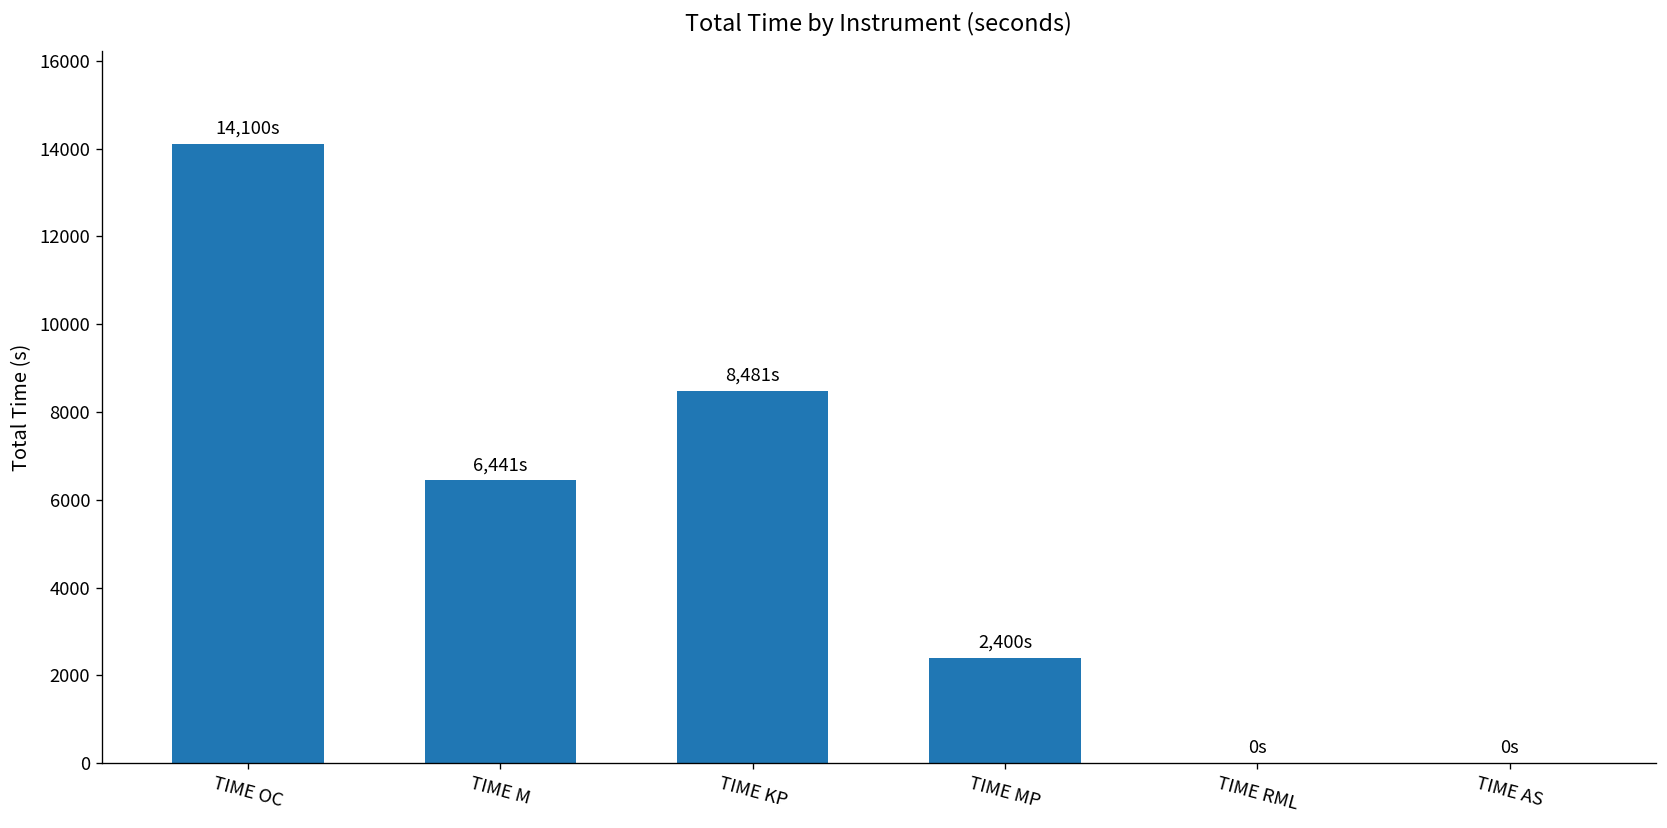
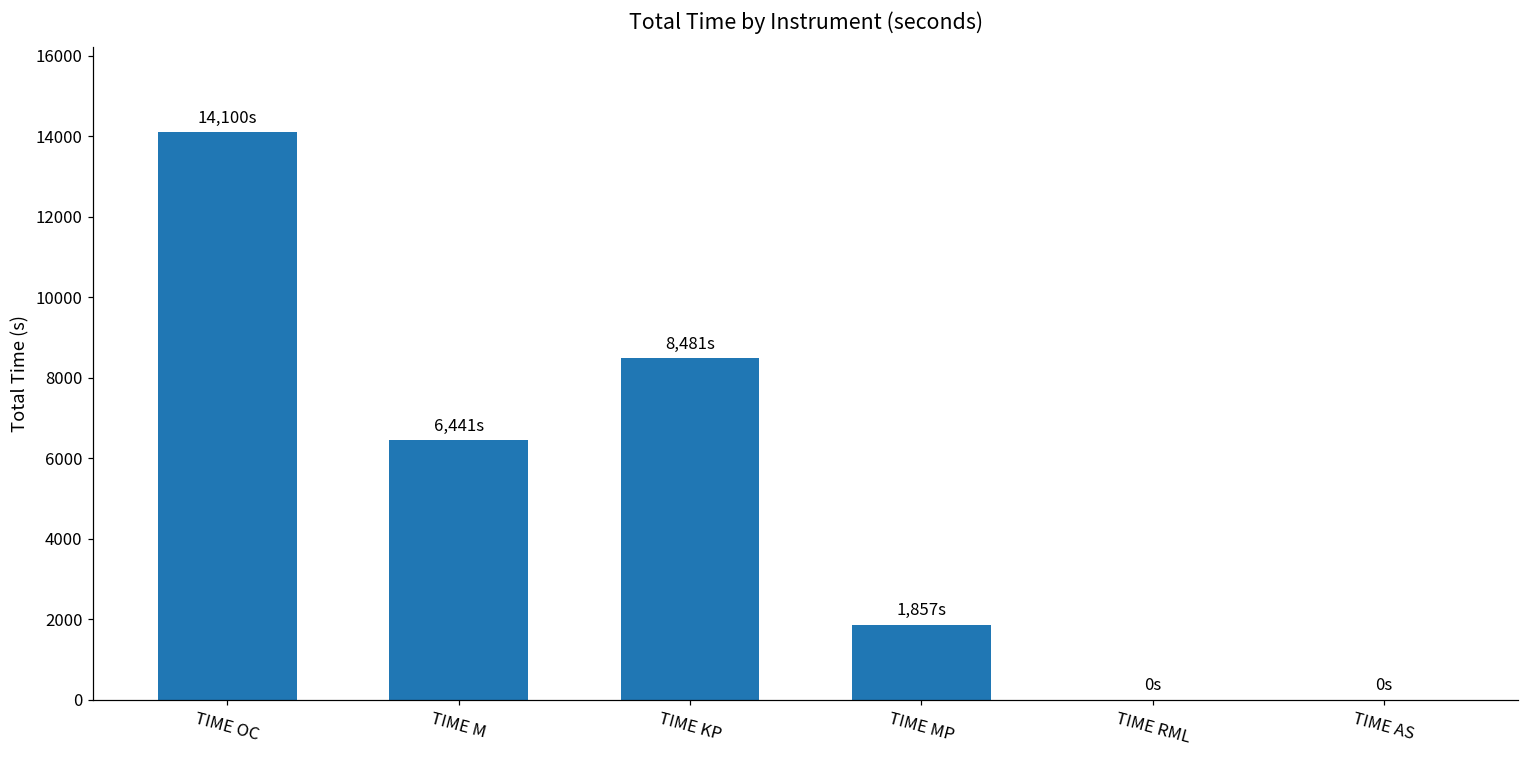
  {
    "TIME OC": "14,100s",
    "TIME M": "6,441s",
    "TIME KP": "8,481s",
-   "TIME MP": "2,400s",
+   "TIME MP": "1,857s",
    "TIME RML": "0s",
    "TIME AS": "0s"
  }
